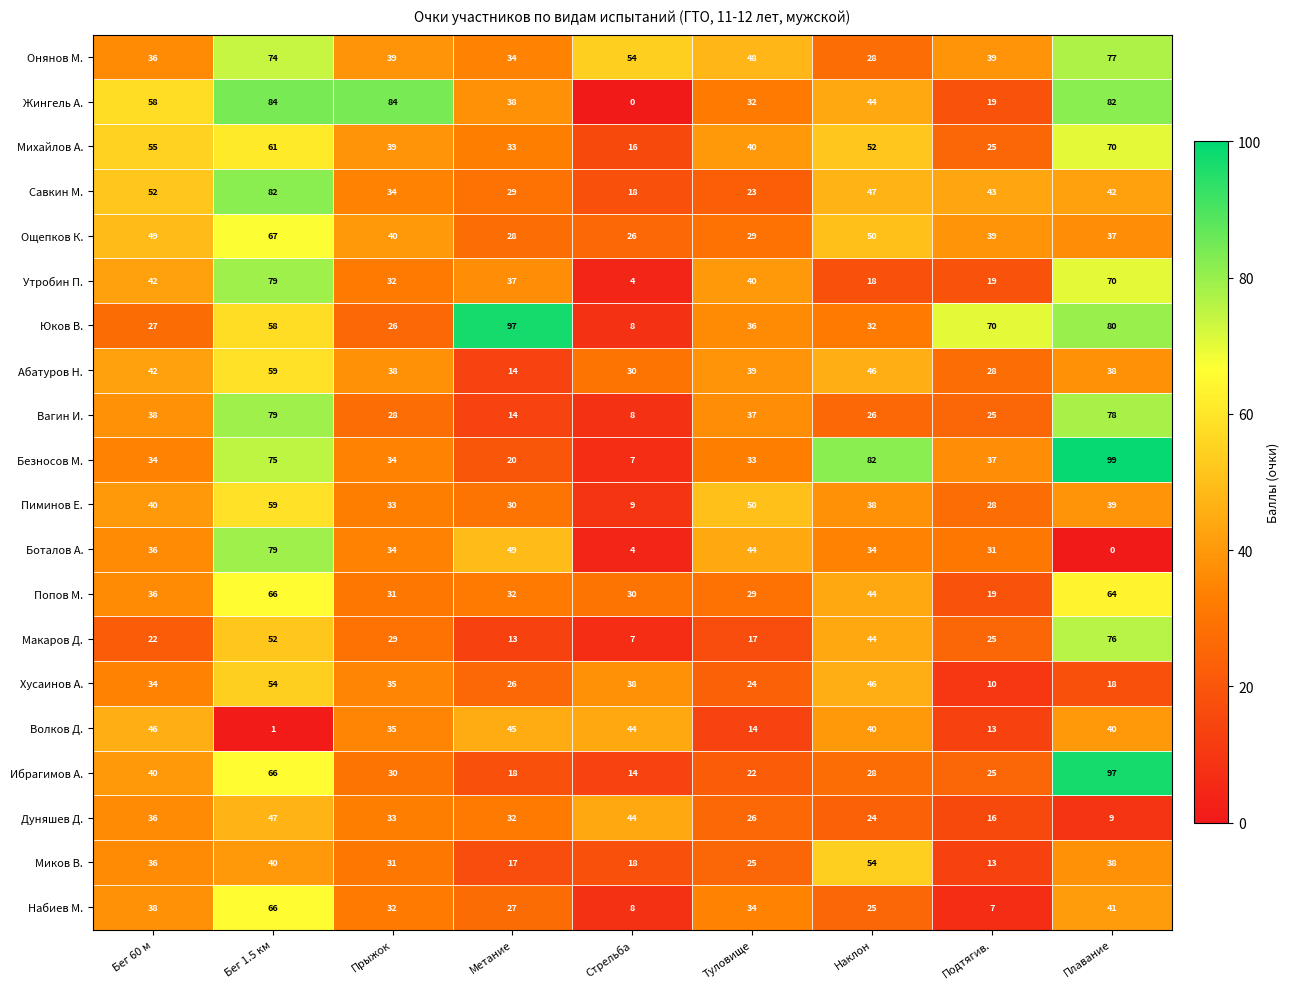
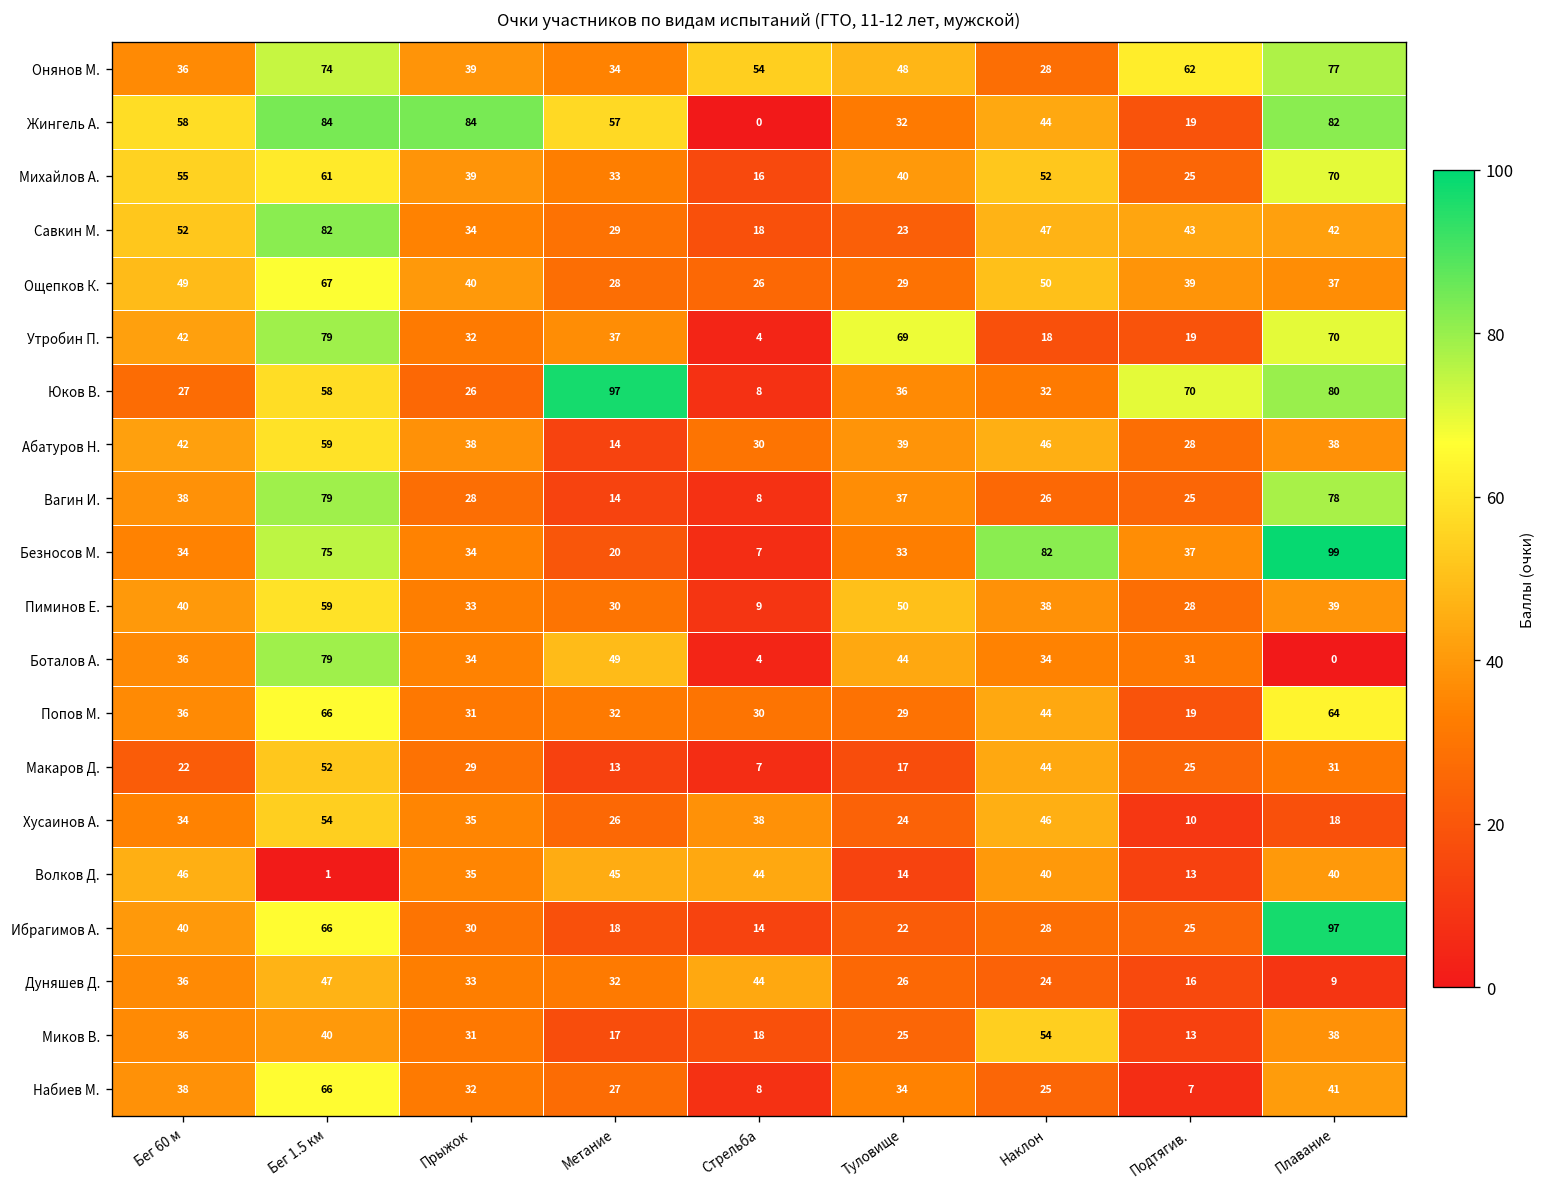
  {
    "Онянов М.": {
      "Бег 60 м": 36,
      "Бег 1.5 км": 74,
      "Прыжок": 39,
      "Метание": 34,
      "Стрельба": 54,
      "Туловище": 48,
      "Наклон": 28,
-     "Подтягив.": 39,
+     "Подтягив.": 62,
      "Плавание": 77
    },
    "Жингель А.": {
      "Бег 60 м": 58,
      "Бег 1.5 км": 84,
      "Прыжок": 84,
-     "Метание": 38,
+     "Метание": 57,
      "Стрельба": 0,
      "Туловище": 32,
      "Наклон": 44,
      "Подтягив.": 19,
      "Плавание": 82
    },
    "Михайлов А.": {
      "Бег 60 м": 55,
      "Бег 1.5 км": 61,
      "Прыжок": 39,
      "Метание": 33,
      "Стрельба": 16,
      "Туловище": 40,
      "Наклон": 52,
      "Подтягив.": 25,
      "Плавание": 70
    },
    "Савкин М.": {
      "Бег 60 м": 52,
      "Бег 1.5 км": 82,
      "Прыжок": 34,
      "Метание": 29,
      "Стрельба": 18,
      "Туловище": 23,
      "Наклон": 47,
      "Подтягив.": 43,
      "Плавание": 42
    },
    "Ощепков К.": {
      "Бег 60 м": 49,
      "Бег 1.5 км": 67,
      "Прыжок": 40,
      "Метание": 28,
      "Стрельба": 26,
      "Туловище": 29,
      "Наклон": 50,
      "Подтягив.": 39,
      "Плавание": 37
    },
    "Утробин П.": {
      "Бег 60 м": 42,
      "Бег 1.5 км": 79,
      "Прыжок": 32,
      "Метание": 37,
      "Стрельба": 4,
-     "Туловище": 40,
+     "Туловище": 69,
      "Наклон": 18,
      "Подтягив.": 19,
      "Плавание": 70
    },
    "Юков В.": {
      "Бег 60 м": 27,
      "Бег 1.5 км": 58,
      "Прыжок": 26,
      "Метание": 97,
      "Стрельба": 8,
      "Туловище": 36,
      "Наклон": 32,
      "Подтягив.": 70,
      "Плавание": 80
    },
    "Абатуров Н.": {
      "Бег 60 м": 42,
      "Бег 1.5 км": 59,
      "Прыжок": 38,
      "Метание": 14,
      "Стрельба": 30,
      "Туловище": 39,
      "Наклон": 46,
      "Подтягив.": 28,
      "Плавание": 38
    },
    "Вагин И.": {
      "Бег 60 м": 38,
      "Бег 1.5 км": 79,
      "Прыжок": 28,
      "Метание": 14,
      "Стрельба": 8,
      "Туловище": 37,
      "Наклон": 26,
      "Подтягив.": 25,
      "Плавание": 78
    },
    "Безносов М.": {
      "Бег 60 м": 34,
      "Бег 1.5 км": 75,
      "Прыжок": 34,
      "Метание": 20,
      "Стрельба": 7,
      "Туловище": 33,
      "Наклон": 82,
      "Подтягив.": 37,
      "Плавание": 99
    },
    "Пиминов Е.": {
      "Бег 60 м": 40,
      "Бег 1.5 км": 59,
      "Прыжок": 33,
      "Метание": 30,
      "Стрельба": 9,
      "Туловище": 50,
      "Наклон": 38,
      "Подтягив.": 28,
      "Плавание": 39
    },
    "Боталов А.": {
      "Бег 60 м": 36,
      "Бег 1.5 км": 79,
      "Прыжок": 34,
      "Метание": 49,
      "Стрельба": 4,
      "Туловище": 44,
      "Наклон": 34,
      "Подтягив.": 31,
      "Плавание": 0
    },
    "Попов М.": {
      "Бег 60 м": 36,
      "Бег 1.5 км": 66,
      "Прыжок": 31,
      "Метание": 32,
      "Стрельба": 30,
      "Туловище": 29,
      "Наклон": 44,
      "Подтягив.": 19,
      "Плавание": 64
    },
    "Макаров Д.": {
      "Бег 60 м": 22,
      "Бег 1.5 км": 52,
      "Прыжок": 29,
      "Метание": 13,
      "Стрельба": 7,
      "Туловище": 17,
      "Наклон": 44,
      "Подтягив.": 25,
-     "Плавание": 76
+     "Плавание": 31
    },
    "Хусаинов А.": {
      "Бег 60 м": 34,
      "Бег 1.5 км": 54,
      "Прыжок": 35,
      "Метание": 26,
      "Стрельба": 38,
      "Туловище": 24,
      "Наклон": 46,
      "Подтягив.": 10,
      "Плавание": 18
    },
    "Волков Д.": {
      "Бег 60 м": 46,
      "Бег 1.5 км": 1,
      "Прыжок": 35,
      "Метание": 45,
      "Стрельба": 44,
      "Туловище": 14,
      "Наклон": 40,
      "Подтягив.": 13,
      "Плавание": 40
    },
    "Ибрагимов А.": {
      "Бег 60 м": 40,
      "Бег 1.5 км": 66,
      "Прыжок": 30,
      "Метание": 18,
      "Стрельба": 14,
      "Туловище": 22,
      "Наклон": 28,
      "Подтягив.": 25,
      "Плавание": 97
    },
    "Дуняшев Д.": {
      "Бег 60 м": 36,
      "Бег 1.5 км": 47,
      "Прыжок": 33,
      "Метание": 32,
      "Стрельба": 44,
      "Туловище": 26,
      "Наклон": 24,
      "Подтягив.": 16,
      "Плавание": 9
    },
    "Миков В.": {
      "Бег 60 м": 36,
      "Бег 1.5 км": 40,
      "Прыжок": 31,
      "Метание": 17,
      "Стрельба": 18,
      "Туловище": 25,
      "Наклон": 54,
      "Подтягив.": 13,
      "Плавание": 38
    },
    "Набиев М.": {
      "Бег 60 м": 38,
      "Бег 1.5 км": 66,
      "Прыжок": 32,
      "Метание": 27,
      "Стрельба": 8,
      "Туловище": 34,
      "Наклон": 25,
      "Подтягив.": 7,
      "Плавание": 41
    }
  }
